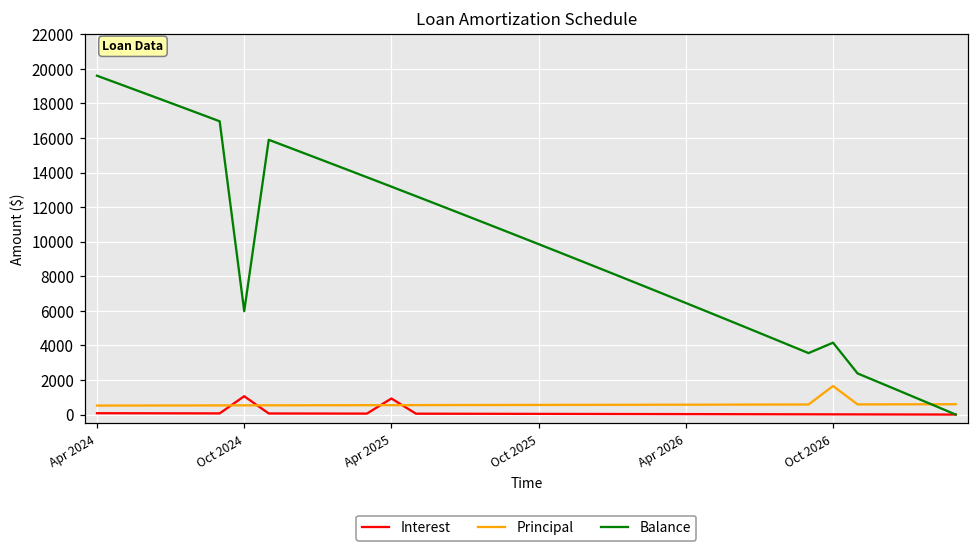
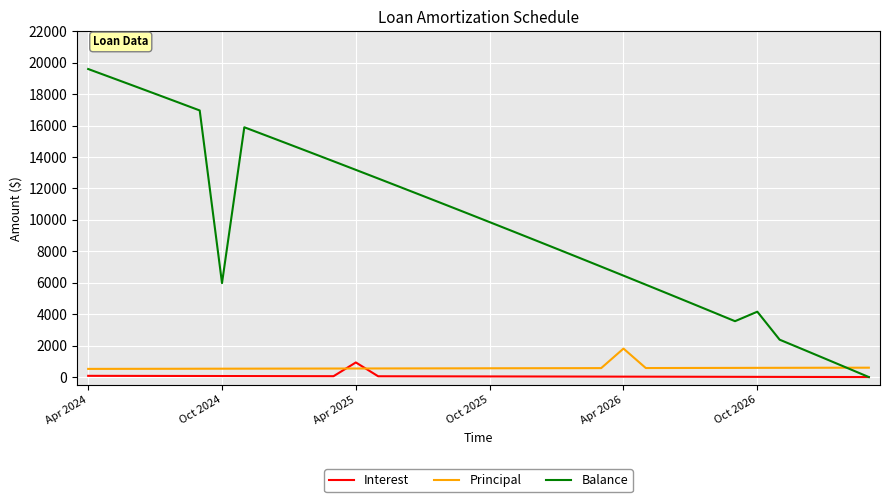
  {
    "Interest": {
      "Apr 2024": 100,
-     "Oct 2024": 1100,
+     "Oct 2024": 100,
      "Apr 2025": 900,
      "Oct 2025": 0,
      "Apr 2026": 0,
      "Oct 2026": 0
    },
    "Principal": {
      "Apr 2024": 500,
      "Oct 2024": 500,
      "Apr 2025": 500,
      "Oct 2025": 600,
-     "Apr 2026": 600,
-     "Oct 2026": 1700
+     "Apr 2026": 1800,
+     "Oct 2026": 600
    },
    "Balance": {
      "Apr 2024": 19600,
      "Oct 2024": 6000,
      "Apr 2025": 13200,
      "Oct 2025": 9900,
      "Apr 2026": 6500,
      "Oct 2026": 4200
    }
  }
